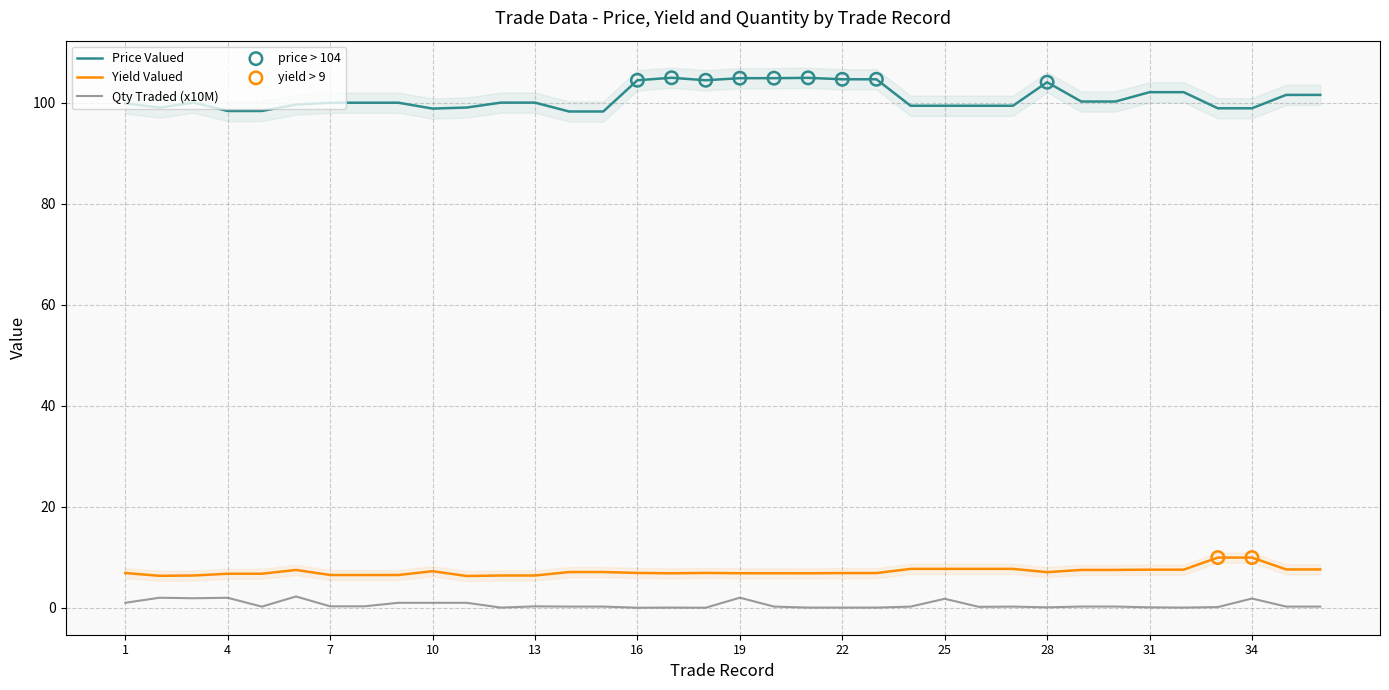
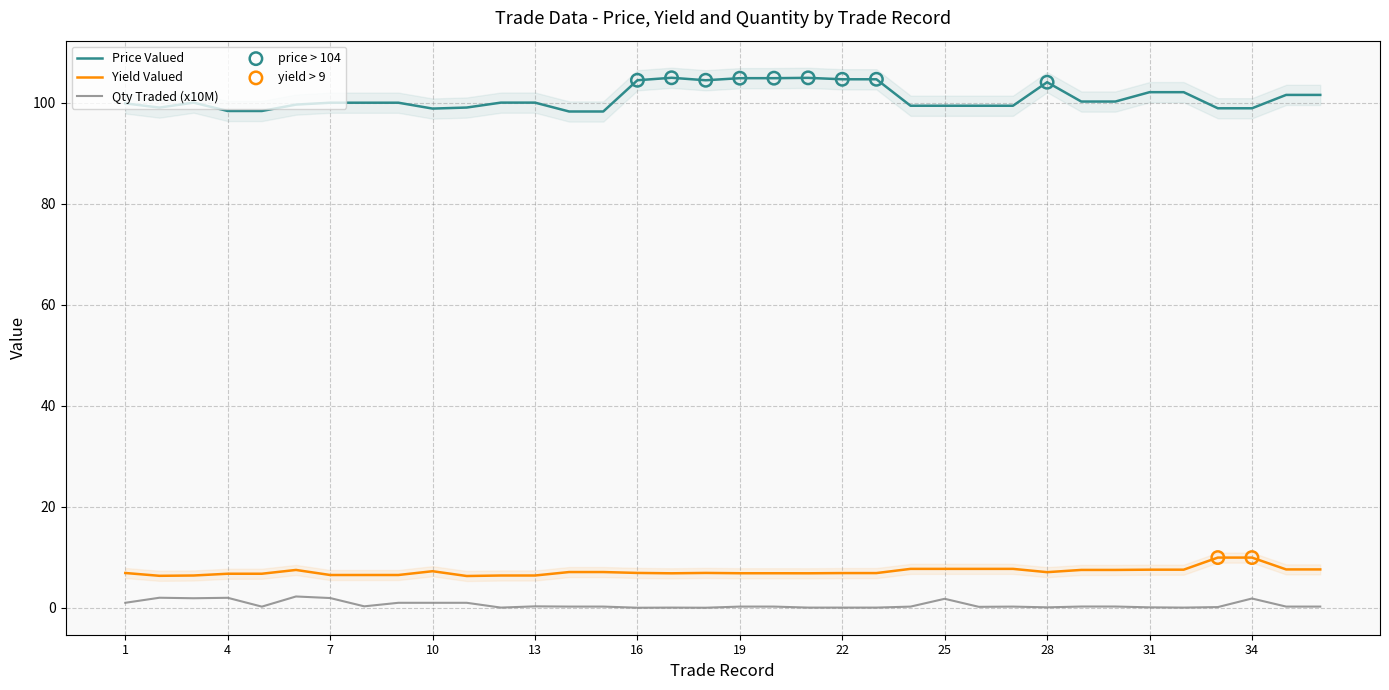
  {
    "Qty Traded (x10M)": {
      "1": 1,
      "4": 2,
-     "7": 0,
+     "7": 2,
      "10": 1,
      "13": 0,
      "16": 0,
-     "19": 2,
+     "19": 0,
      "22": 0,
      "25": 2,
      "28": 0,
      "31": 0,
      "34": 2
    }
  }
